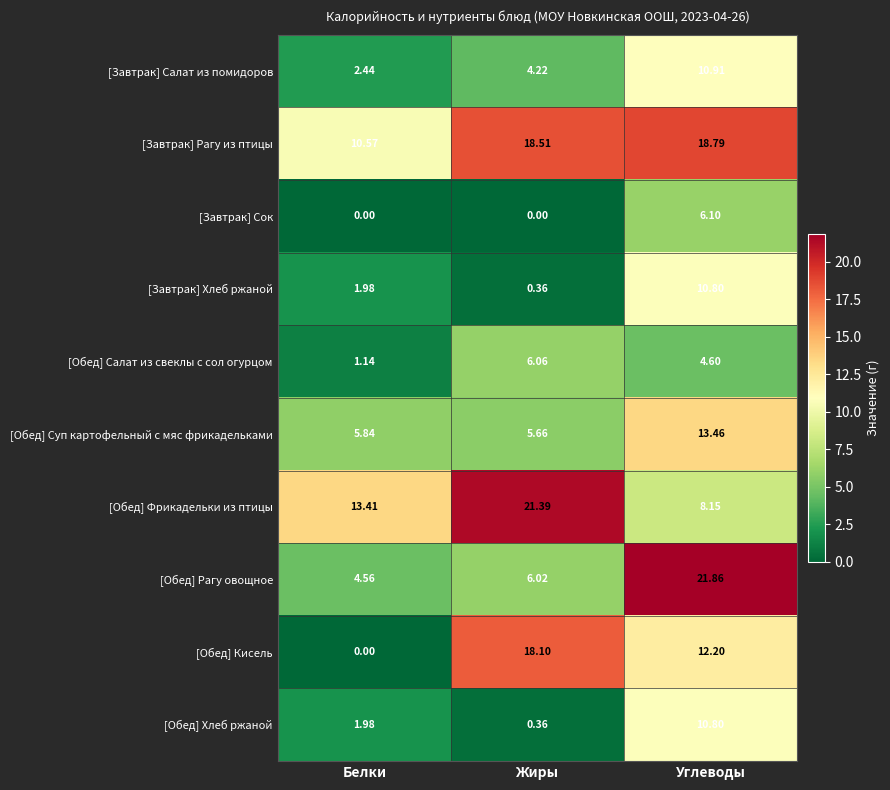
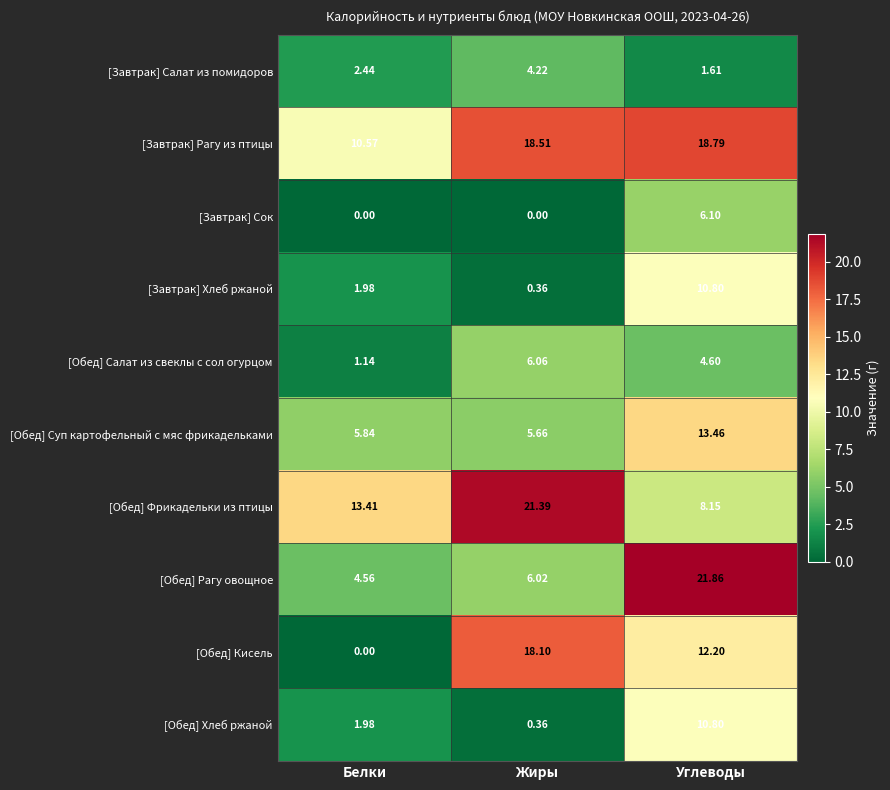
  {
    "[Завтрак] Салат из помидоров": {
      "Белки": 2.44,
      "Жиры": 4.22,
-     "Углеводы": 10.91
+     "Углеводы": 1.61
    },
    "[Завтрак] Рагу из птицы": {
      "Белки": 10.57,
      "Жиры": 18.51,
      "Углеводы": 18.79
    },
    "[Завтрак] Сок": {
      "Белки": 0.00,
      "Жиры": 0.00,
      "Углеводы": 6.10
    },
    "[Завтрак] Хлеб ржаной": {
      "Белки": 1.98,
      "Жиры": 0.36,
      "Углеводы": 10.80
    },
    "[Обед] Салат из свеклы с сол огурцом": {
      "Белки": 1.14,
      "Жиры": 6.06,
      "Углеводы": 4.60
    },
    "[Обед] Суп картофельный с мяс фрикадельками": {
      "Белки": 5.84,
      "Жиры": 5.66,
      "Углеводы": 13.46
    },
    "[Обед] Фрикадельки из птицы": {
      "Белки": 13.41,
      "Жиры": 21.39,
      "Углеводы": 8.15
    },
    "[Обед] Рагу овощное": {
      "Белки": 4.56,
      "Жиры": 6.02,
      "Углеводы": 21.86
    },
    "[Обед] Кисель": {
      "Белки": 0.00,
      "Жиры": 18.10,
      "Углеводы": 12.20
    },
    "[Обед] Хлеб ржаной": {
      "Белки": 1.98,
      "Жиры": 0.36,
      "Углеводы": 10.80
    }
  }
